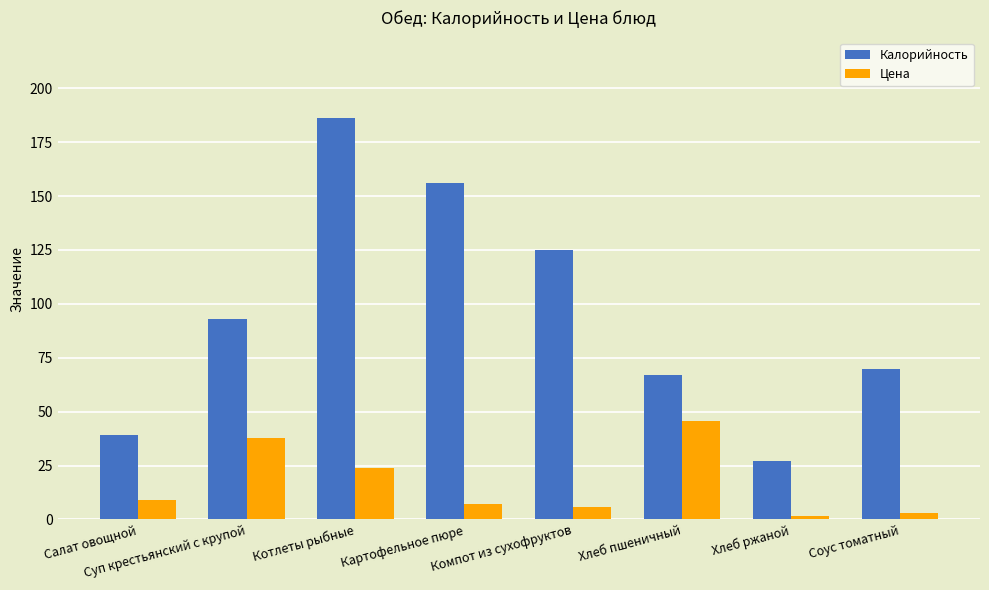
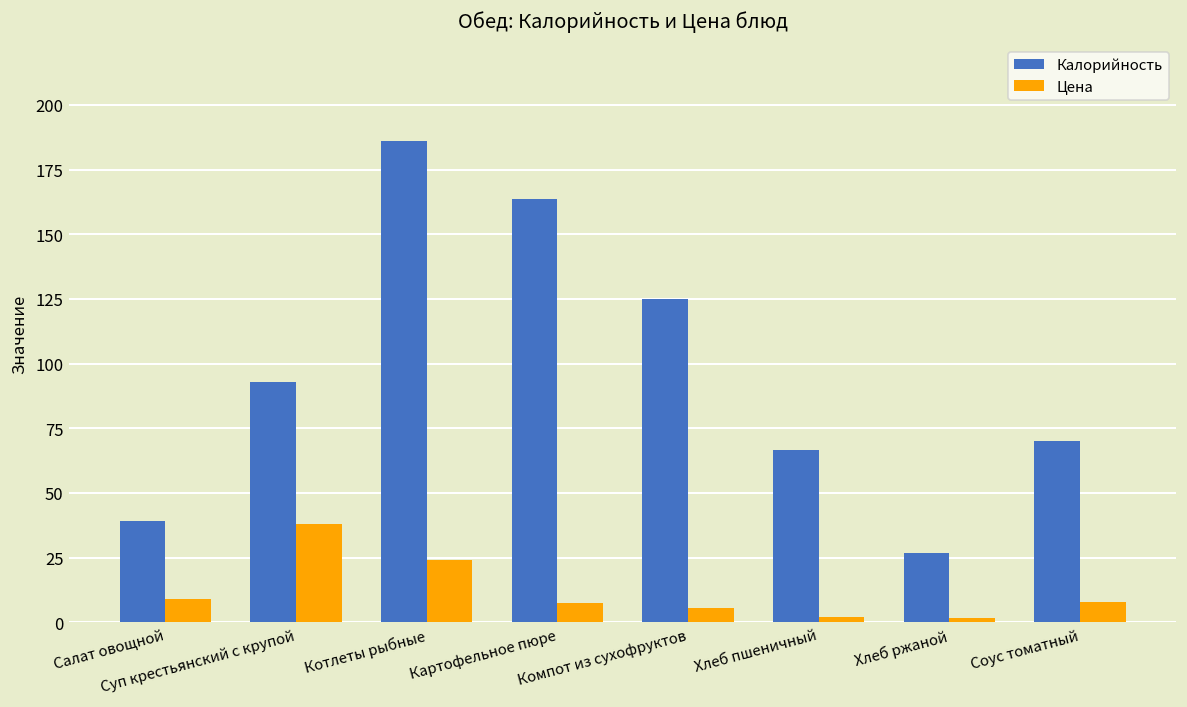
  {
    "Калорийность": {
      "Салат овощной": 39,
      "Суп крестьянский с крупой": 93,
      "Котлеты рыбные": 186,
-     "Картофельное пюре": 156,
+     "Картофельное пюре": 164,
      "Компот из сухофруктов": 125,
      "Хлеб пшеничный": 67,
      "Хлеб ржаной": 27,
      "Соус томатный": 70
    },
    "Цена": {
      "Салат овощной": 9,
      "Суп крестьянский с крупой": 38,
      "Котлеты рыбные": 24,
      "Картофельное пюре": 7,
      "Компот из сухофруктов": 6,
-     "Хлеб пшеничный": 46,
+     "Хлеб пшеничный": 2,
      "Хлеб ржаной": 2,
-     "Соус томатный": 3
+     "Соус томатный": 8
    }
  }
